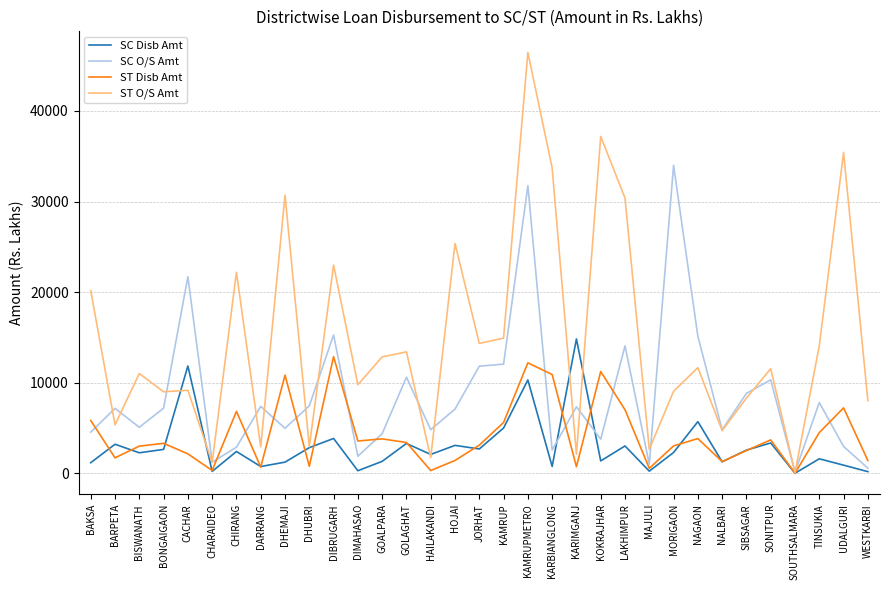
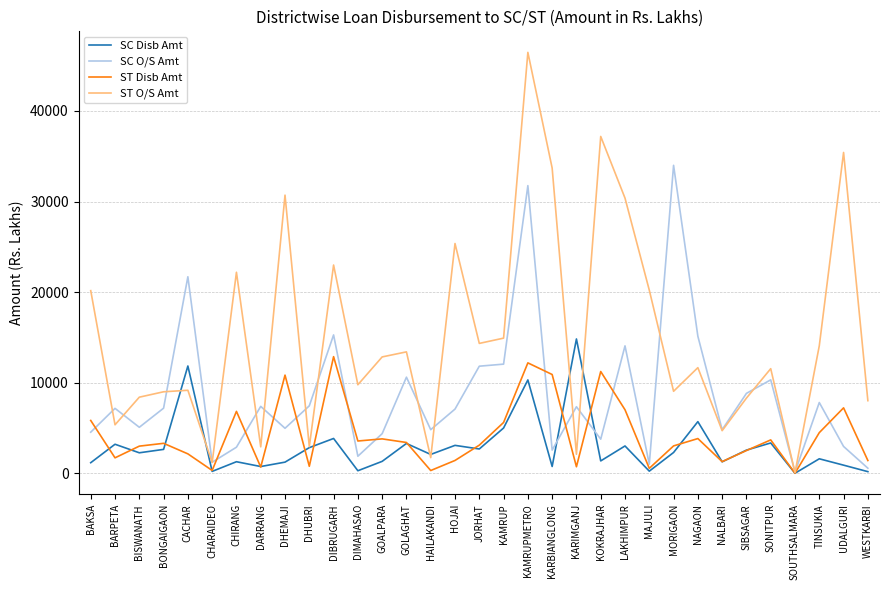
  {
    "SC Disb Amt": {
      "BAKSA": 1000,
      "BARPETA": 3000,
      "BISWANATH": 2000,
      "BONGAIGAON": 3000,
      "CACHAR": 12000,
-     "CHIRANG": 2000,
+     "CHIRANG": 1000,
      "DHEMAJI": 1000,
      "DIBRUGARH": 4000,
      "DIMAHASAO": 0,
      "GOALPARA": 1000,
      "HAILAKANDI": 2000,
      "HOJAI": 3000,
      "JORHAT": 3000,
      "KAMRUP": 5000,
      "KAMRUPMETRO": 10000,
      "KARBIANGLONG": 1000,
      "KARIMGANJ": 15000,
      "KOKRAJHAR": 1000,
      "LAKHIMPUR": 3000,
      "MAJULI": 0,
      "MORIGAON": 2000,
      "NAGAON": 6000,
      "SONITPUR": 3000,
      "TINSUKIA": 2000,
      "UDALGURI": 1000,
      "WESTKARBI": 0
    },
    "SC O/S Amt": {
      "BAKSA": 5000,
      "BARPETA": 7000,
      "BISWANATH": 5000,
      "BONGAIGAON": 7000,
      "CACHAR": 22000,
      "CHIRANG": 3000,
      "DARRANG": 7000,
      "DHEMAJI": 5000,
      "DHUBRI": 7000,
      "DIBRUGARH": 15000,
      "DIMAHASAO": 2000,
      "GOALPARA": 4000,
      "GOLAGHAT": 11000,
      "HAILAKANDI": 5000,
      "HOJAI": 7000,
      "JORHAT": 12000,
      "KAMRUP": 12000,
      "KAMRUPMETRO": 32000,
      "KARBIANGLONG": 3000,
      "KARIMGANJ": 7000,
      "KOKRAJHAR": 4000,
      "LAKHIMPUR": 14000,
      "MAJULI": 1000,
      "MORIGAON": 34000,
      "NAGAON": 15000,
      "SIBSAGAR": 9000,
      "SONITPUR": 10000,
      "TINSUKIA": 8000,
      "UDALGURI": 3000,
      "WESTKARBI": 1000
    },
    "ST Disb Amt": {
      "BAKSA": 6000,
      "BARPETA": 2000,
      "BISWANATH": 3000,
      "BONGAIGAON": 3000,
      "CACHAR": 2000,
      "CHIRANG": 7000,
      "DHEMAJI": 11000,
      "DHUBRI": 1000,
      "DIBRUGARH": 13000,
      "DIMAHASAO": 4000,
      "GOALPARA": 4000,
      "HAILAKANDI": 0,
      "HOJAI": 1000,
      "JORHAT": 3000,
      "KAMRUP": 6000,
      "KAMRUPMETRO": 12000,
      "KARBIANGLONG": 11000,
      "KARIMGANJ": 1000,
      "KOKRAJHAR": 11000,
      "LAKHIMPUR": 7000,
      "MAJULI": 1000,
      "MORIGAON": 3000,
      "NAGAON": 4000,
      "SONITPUR": 4000,
      "TINSUKIA": 4000,
      "UDALGURI": 7000,
      "WESTKARBI": 1000
    },
    "ST O/S Amt": {
      "BAKSA": 20000,
      "BARPETA": 5000,
-     "BISWANATH": 11000,
+     "BISWANATH": 8000,
      "BONGAIGAON": 9000,
      "CACHAR": 9000,
      "CHIRANG": 22000,
      "DARRANG": 3000,
      "DHEMAJI": 31000,
      "DIBRUGARH": 23000,
      "DIMAHASAO": 10000,
      "GOALPARA": 13000,
      "GOLAGHAT": 13000,
      "HAILAKANDI": 2000,
      "HOJAI": 25000,
      "JORHAT": 14000,
      "KAMRUP": 15000,
      "KAMRUPMETRO": 46000,
      "KARBIANGLONG": 34000,
      "KARIMGANJ": 2000,
      "KOKRAJHAR": 37000,
      "LAKHIMPUR": 30000,
-     "MAJULI": 3000,
+     "MAJULI": 20000,
      "MORIGAON": 9000,
      "NAGAON": 12000,
      "SIBSAGAR": 8000,
      "SONITPUR": 12000,
      "TINSUKIA": 14000,
      "UDALGURI": 35000,
      "WESTKARBI": 8000
    }
  }
